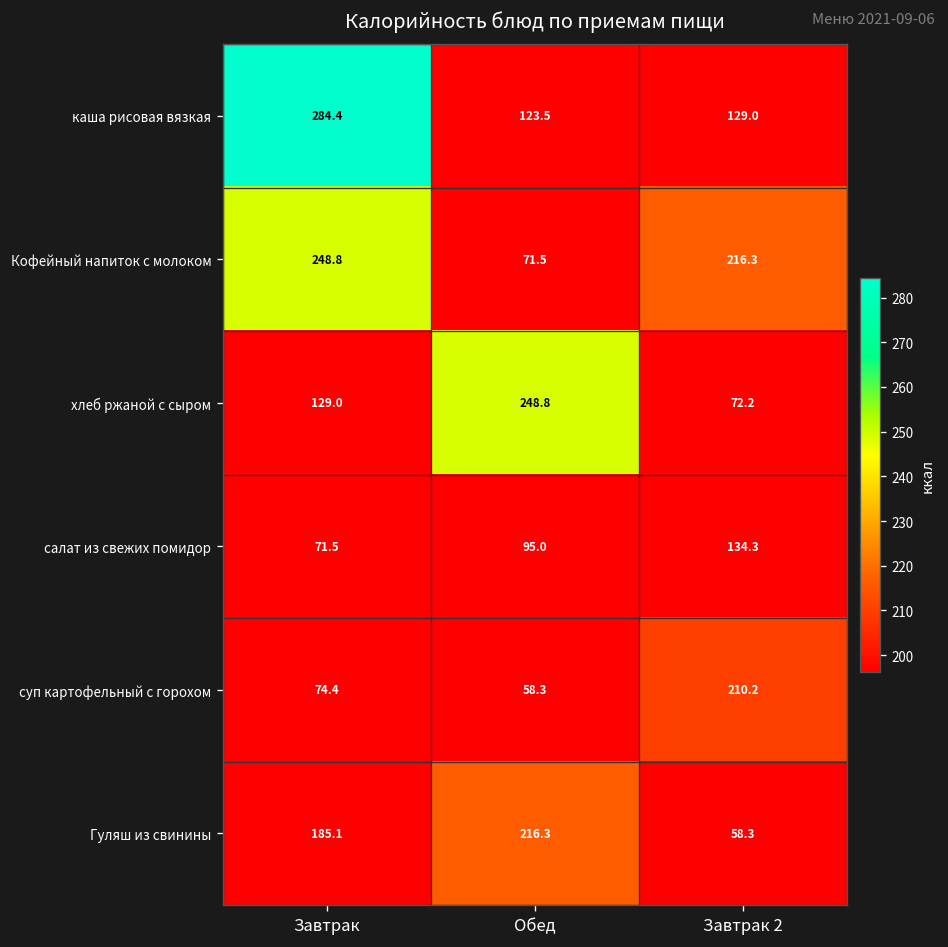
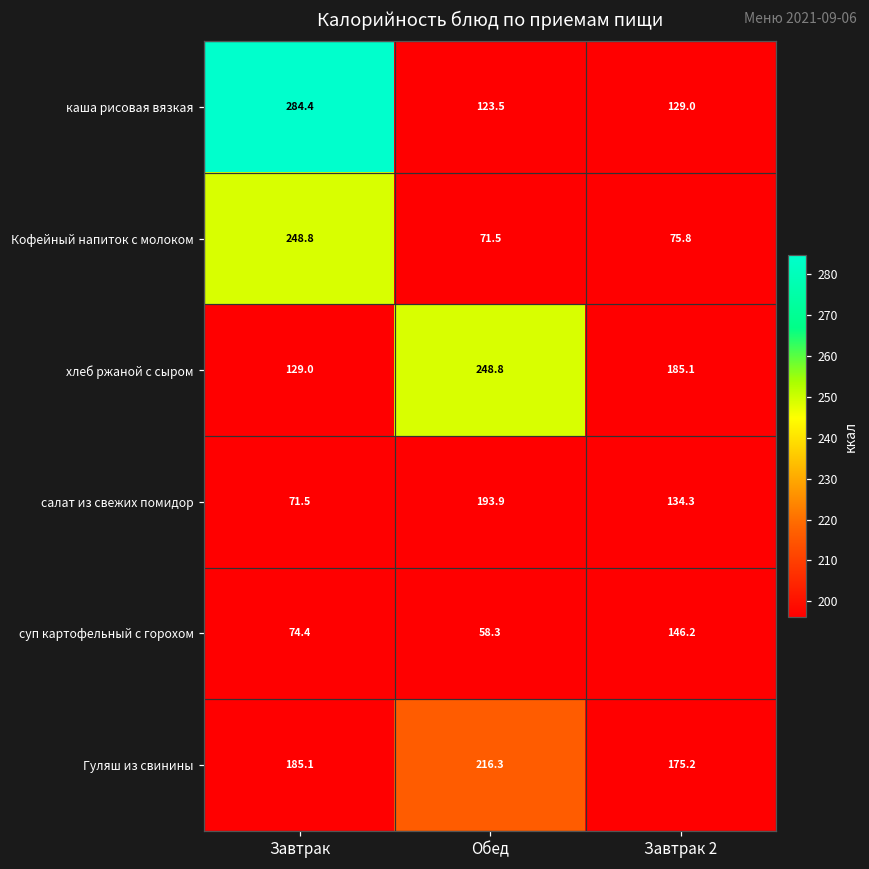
  {
    "каша рисовая вязкая": {
      "Завтрак": 284.4,
      "Обед": 123.5,
      "Завтрак 2": 129.0
    },
    "Кофейный напиток с молоком": {
      "Завтрак": 248.8,
      "Обед": 71.5,
-     "Завтрак 2": 216.3
+     "Завтрак 2": 75.8
    },
    "хлеб ржаной с сыром": {
      "Завтрак": 129.0,
      "Обед": 248.8,
-     "Завтрак 2": 72.2
+     "Завтрак 2": 185.1
    },
    "салат из свежих помидор": {
      "Завтрак": 71.5,
-     "Обед": 95.0,
+     "Обед": 193.9,
      "Завтрак 2": 134.3
    },
    "суп картофельный с горохом": {
      "Завтрак": 74.4,
      "Обед": 58.3,
-     "Завтрак 2": 210.2
+     "Завтрак 2": 146.2
    },
    "Гуляш из свинины": {
      "Завтрак": 185.1,
      "Обед": 216.3,
-     "Завтрак 2": 58.3
+     "Завтрак 2": 175.2
    }
  }
